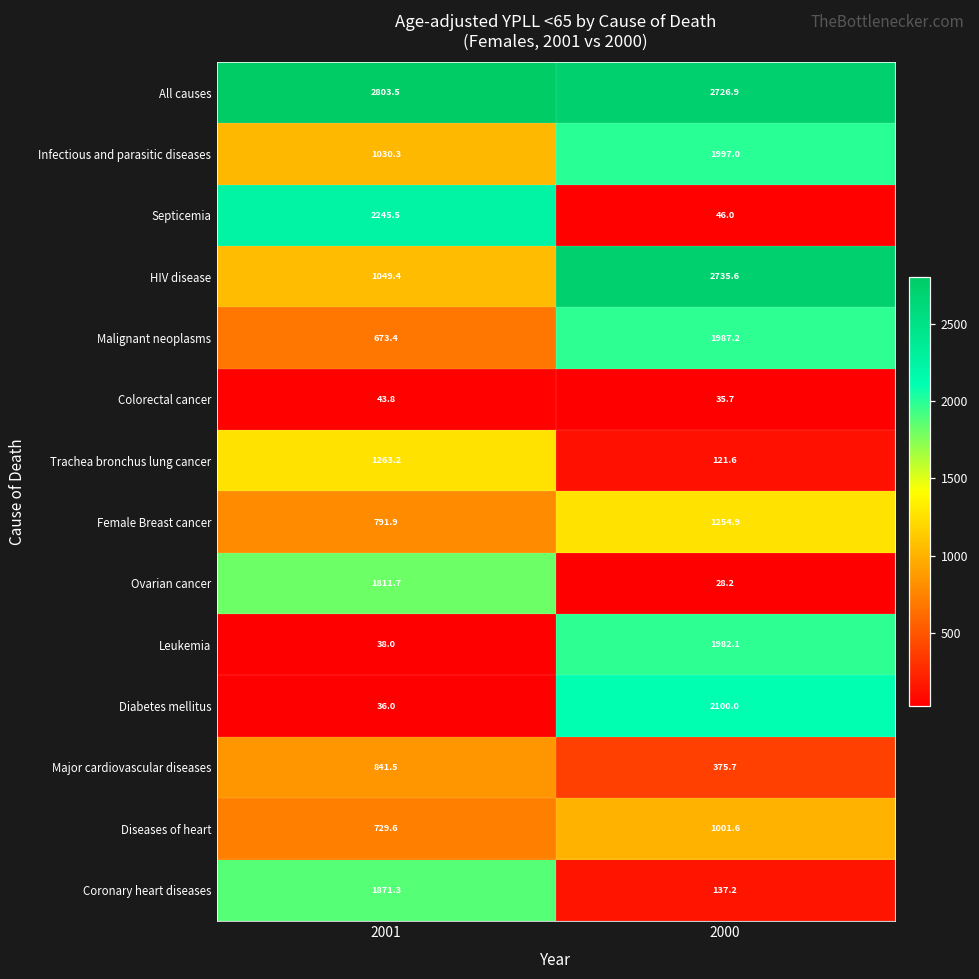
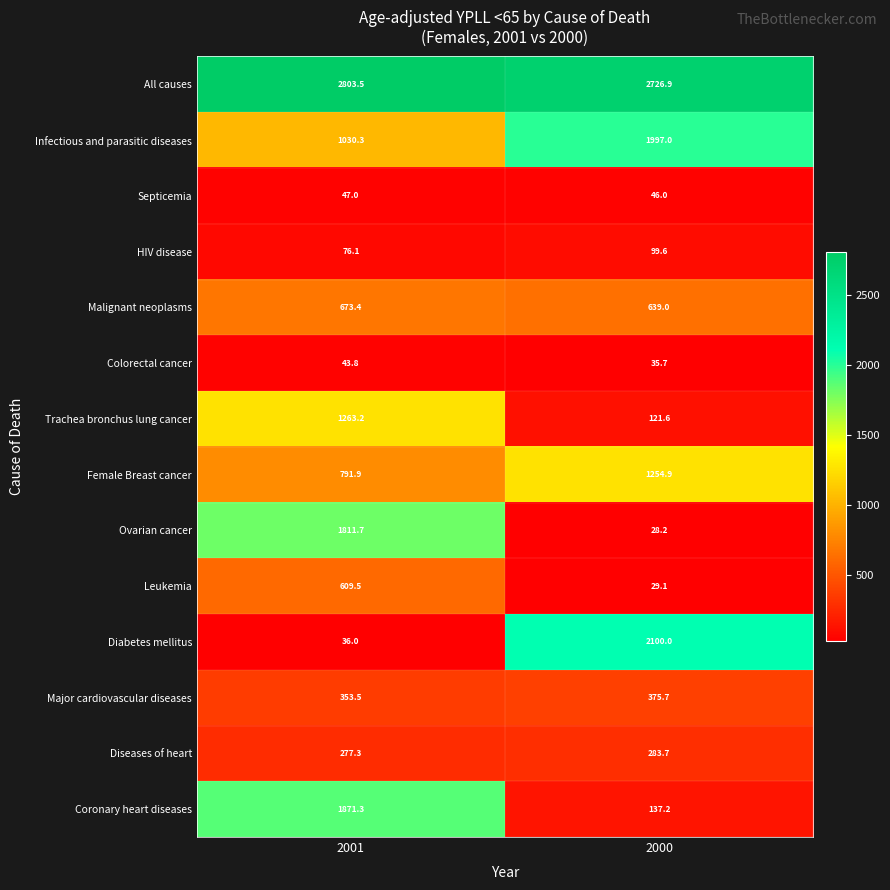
  {
    "Septicemia": {
-     "2001": 2245.5
+     "2001": 47.0
    },
    "HIV disease": {
-     "2001": 1049.4,
-     "2000": 2735.6
+     "2001": 76.1,
+     "2000": 99.6
    },
    "Malignant neoplasms": {
-     "2000": 1987.2
+     "2000": 639.0
    },
    "Leukemia": {
-     "2001": 38.0,
-     "2000": 1982.1
+     "2001": 609.5,
+     "2000": 29.1
    },
    "Major cardiovascular diseases": {
-     "2001": 841.5
+     "2001": 353.5
    },
    "Diseases of heart": {
-     "2001": 729.6,
-     "2000": 1001.6
+     "2001": 277.3,
+     "2000": 283.7
    }
  }
